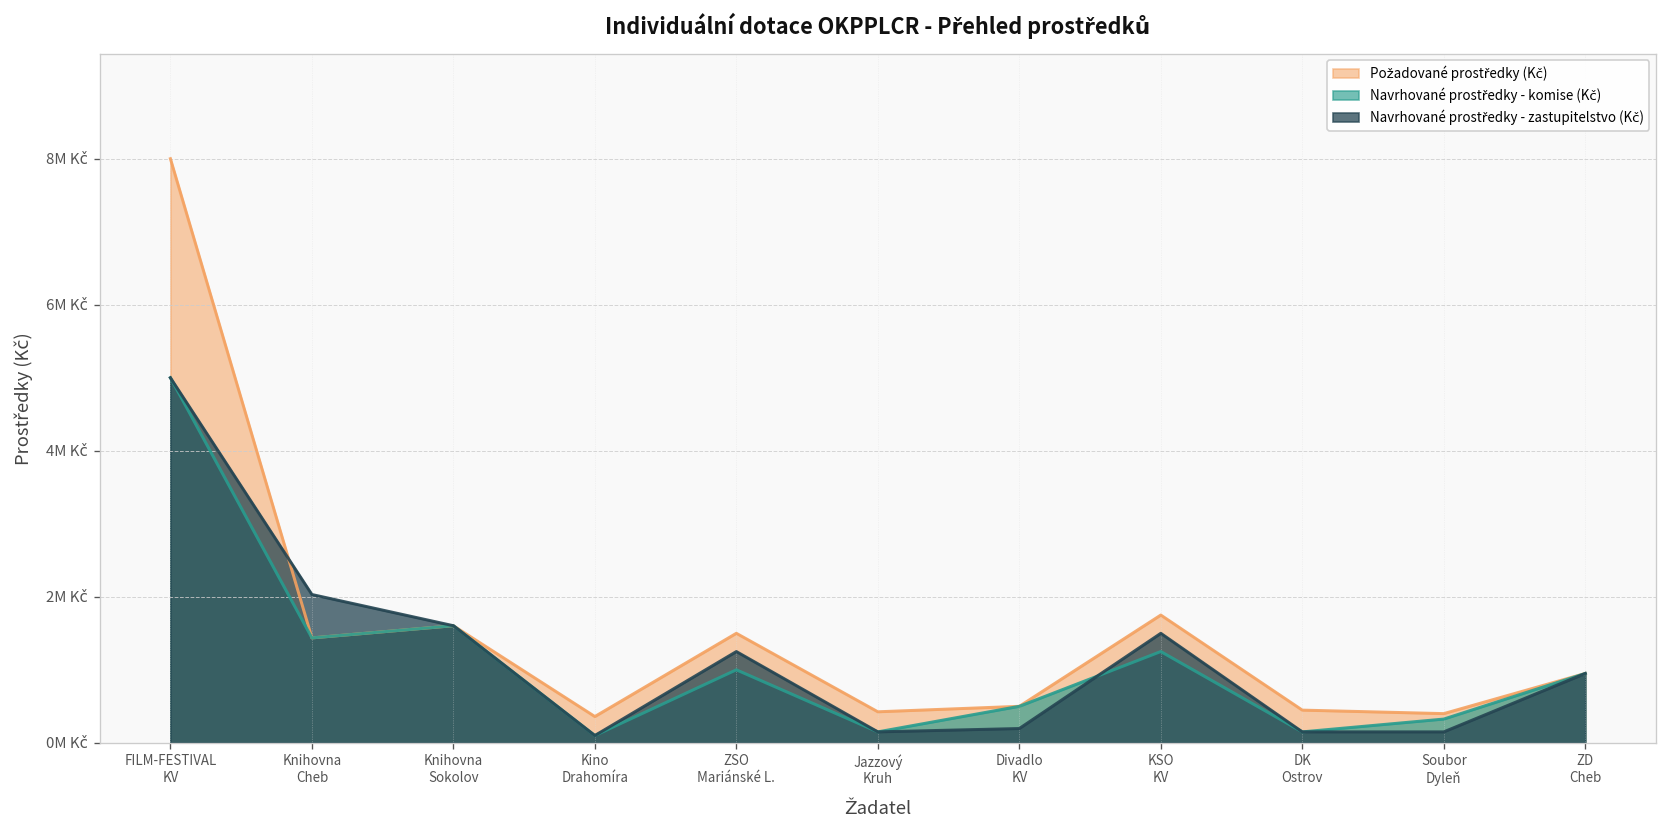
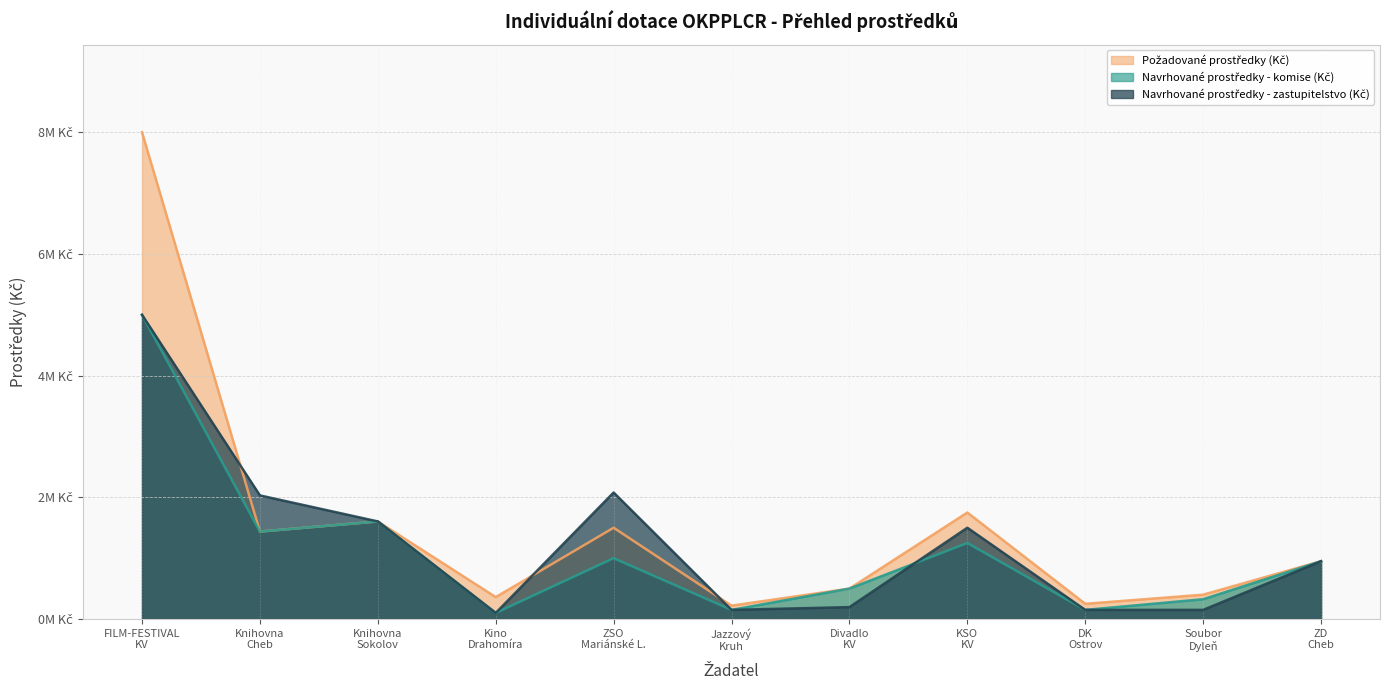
  {
    "Požadované prostředky (Kč)": {
      "FILM-FESTIVAL KV": "8.0M Kč",
      "Kino Drahomíra": "0.4M Kč",
      "ZSO Mariánské L.": "1.5M Kč",
-     "Jazzový Kruh": "0.4M Kč",
+     "Jazzový Kruh": "0.2M Kč",
      "KSO KV": "1.8M Kč",
-     "DK Ostrov": "0.4M Kč",
+     "DK Ostrov": "0.3M Kč",
      "Soubor Dyleň": "0.4M Kč"
    },
    "Navrhované prostředky - komise (Kč)": {
      "ZSO Mariánské L.": "1.0M Kč",
      "KSO KV": "1.3M Kč",
      "Soubor Dyleň": "0.3M Kč"
    },
    "Navrhované prostředky - zastupitelstvo (Kč)": {
      "Knihovna Cheb": "2.0M Kč",
-     "ZSO Mariánské L.": "1.3M Kč",
+     "ZSO Mariánské L.": "2.1M Kč",
      "Divadlo KV": "0.2M Kč",
      "KSO KV": "1.5M Kč",
      "Soubor Dyleň": "0.2M Kč"
    }
  }
